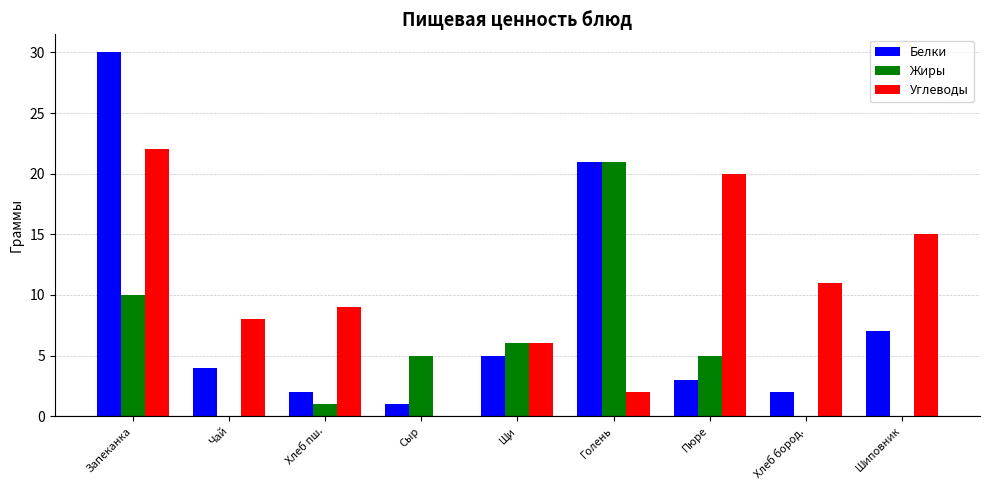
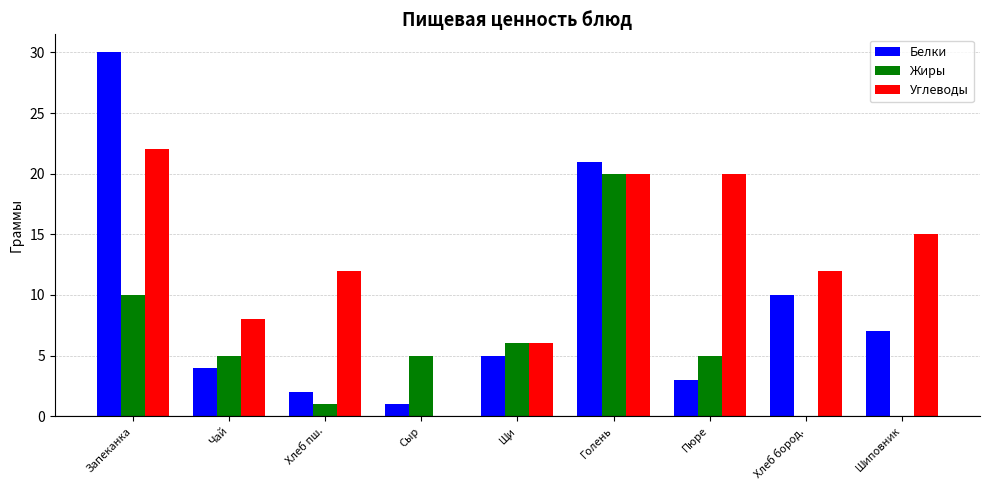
  {
    "Белки": {
      "Запеканка": 30,
      "Чай": 4,
      "Хлеб пш.": 2,
      "Сыр": 1,
      "Щи": 5,
      "Голень": 21,
      "Пюре": 3,
-     "Хлеб бород.": 2,
+     "Хлеб бород.": 10,
      "Шиповник": 7
    },
    "Жиры": {
      "Запеканка": 10,
-     "Чай": 0,
+     "Чай": 5,
      "Хлеб пш.": 1,
      "Сыр": 5,
      "Щи": 6,
-     "Голень": 21,
+     "Голень": 20,
      "Пюре": 5,
      "Хлеб бород.": 0,
      "Шиповник": 0
    },
    "Углеводы": {
      "Запеканка": 22,
      "Чай": 8,
-     "Хлеб пш.": 9,
+     "Хлеб пш.": 12,
      "Сыр": 0,
      "Щи": 6,
-     "Голень": 2,
+     "Голень": 20,
      "Пюре": 20,
-     "Хлеб бород.": 11,
+     "Хлеб бород.": 12,
      "Шиповник": 15
    }
  }
